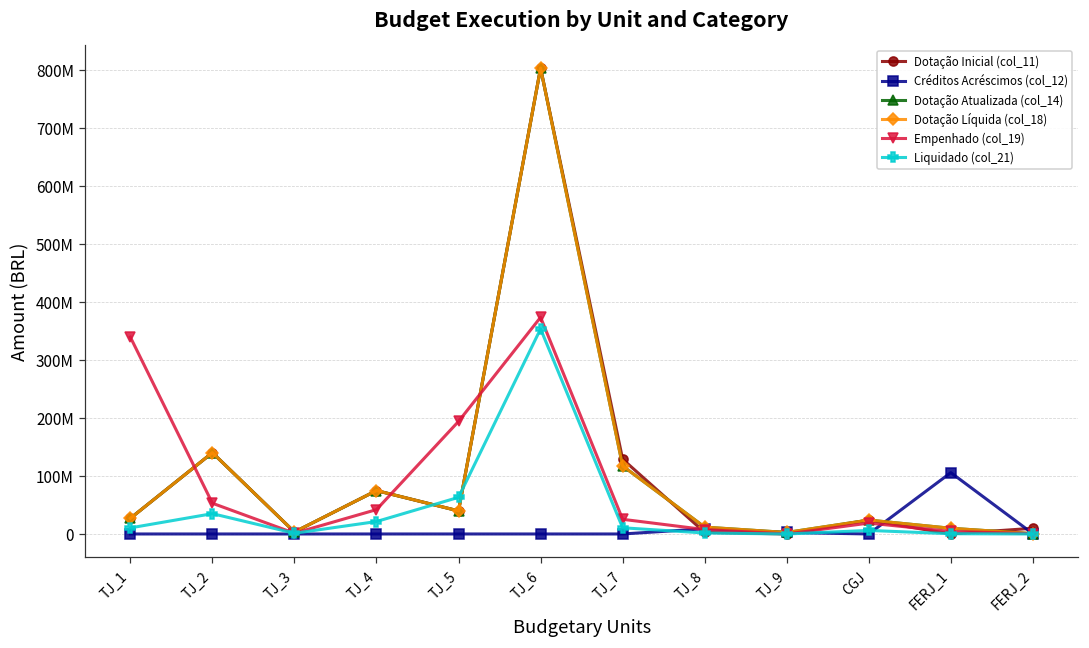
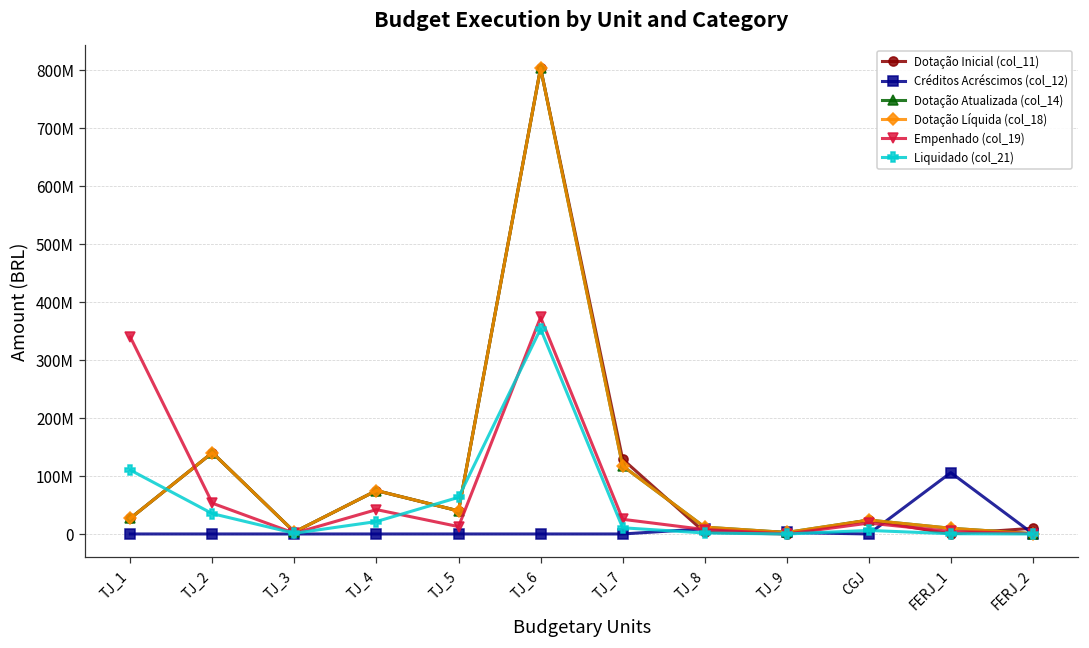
  {
    "Dotação Inicial (col_11)": {
      "TJ_7": 130000000,
      "FERJ_2": 10000000
    },
    "Créditos Acréscimos (col_12)": {
      "TJ_1": 0,
      "TJ_2": 0,
      "TJ_4": 0,
      "TJ_5": 0,
      "TJ_6": 0,
      "TJ_7": 0,
      "CGJ": 0,
      "FERJ_1": 110000000
    },
    "Dotação Líquida (col_18)": {
      "TJ_7": 120000000,
      "FERJ_1": 10000000
    },
    "Empenhado (col_19)": {
      "TJ_1": 340000000,
      "TJ_2": 50000000,
      "TJ_4": 40000000,
-     "TJ_5": 190000000,
+     "TJ_5": 10000000,
      "TJ_6": 370000000,
      "TJ_7": 30000000,
      "CGJ": 20000000
    },
    "Liquidado (col_21)": {
-     "TJ_1": 10000000,
+     "TJ_1": 110000000,
      "TJ_2": 40000000,
      "TJ_4": 20000000,
      "TJ_5": 60000000,
      "TJ_6": 350000000,
      "TJ_7": 10000000,
      "CGJ": 10000000
    }
  }
